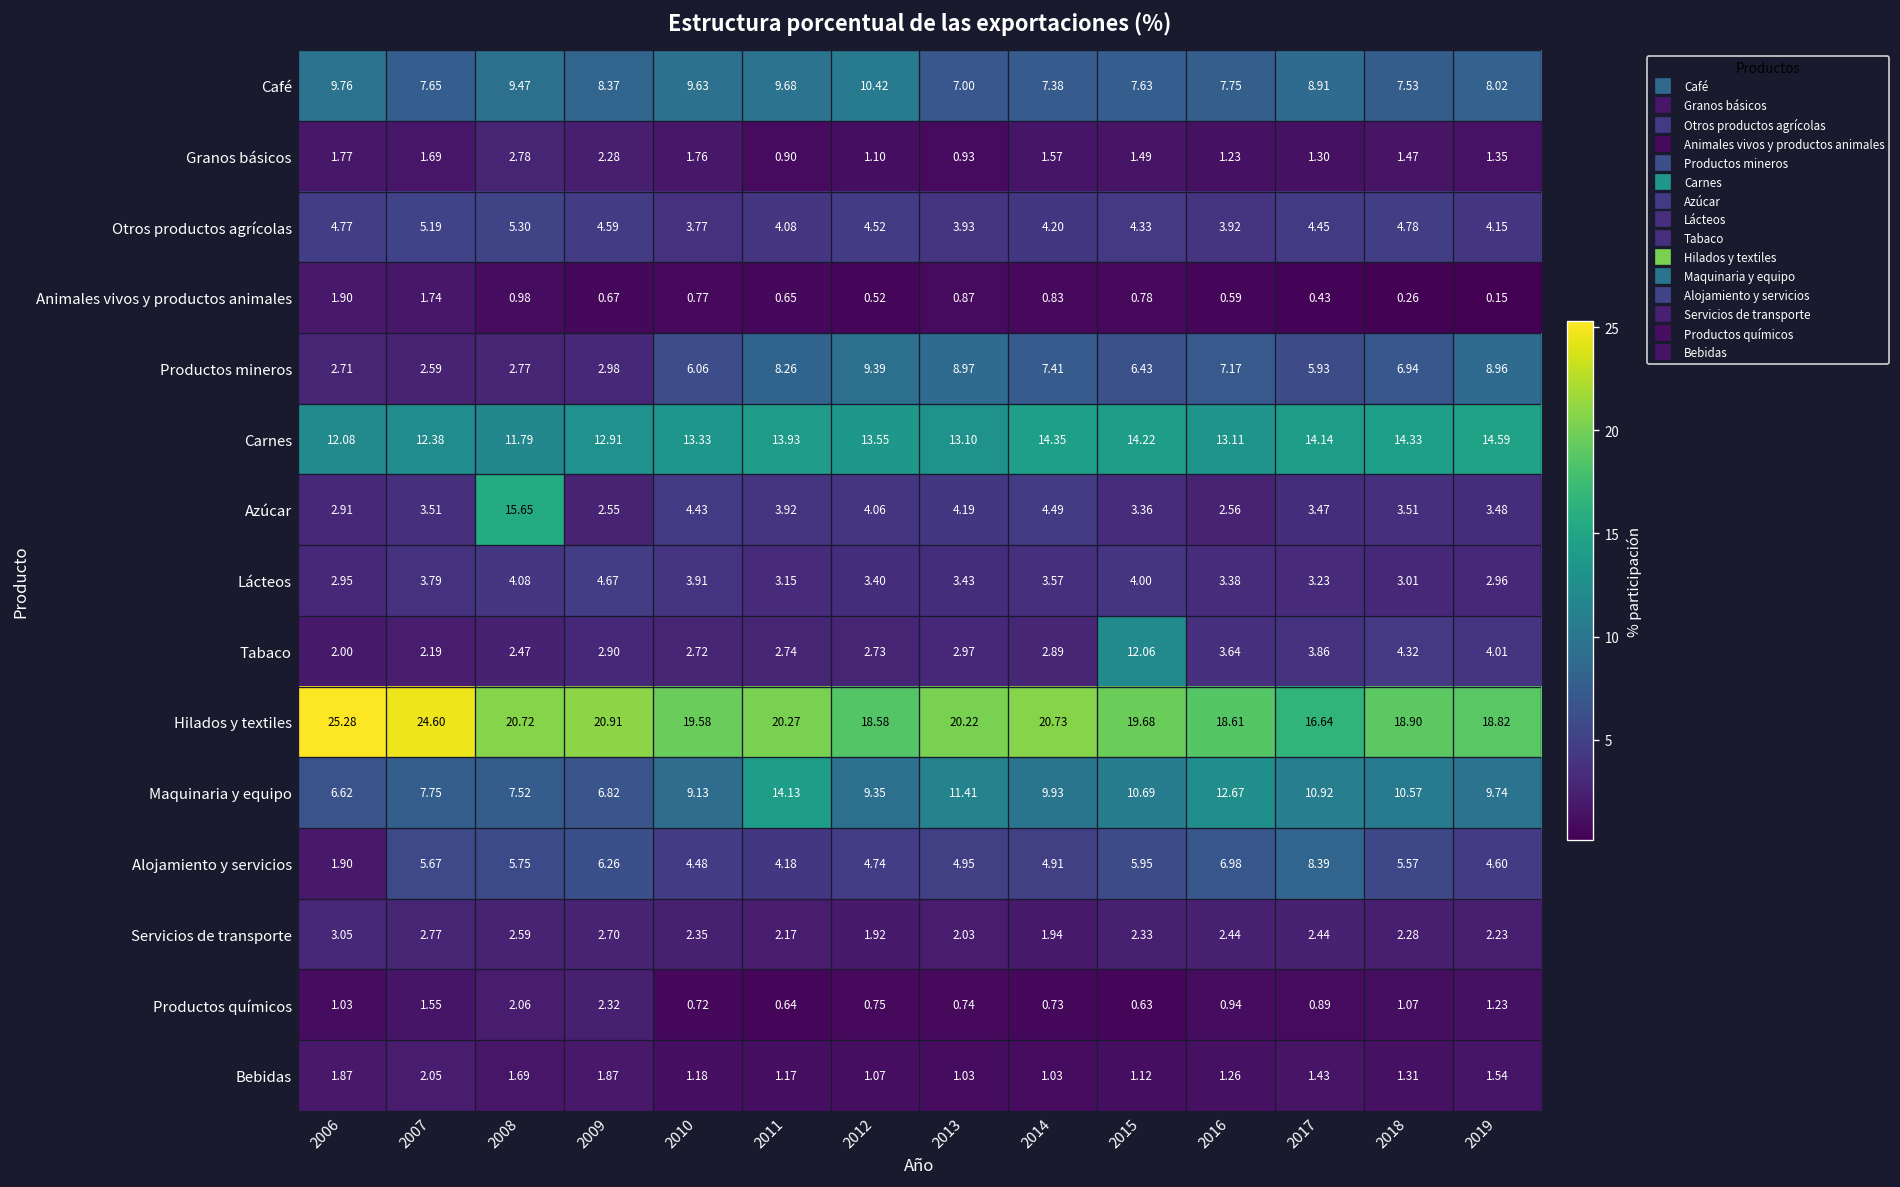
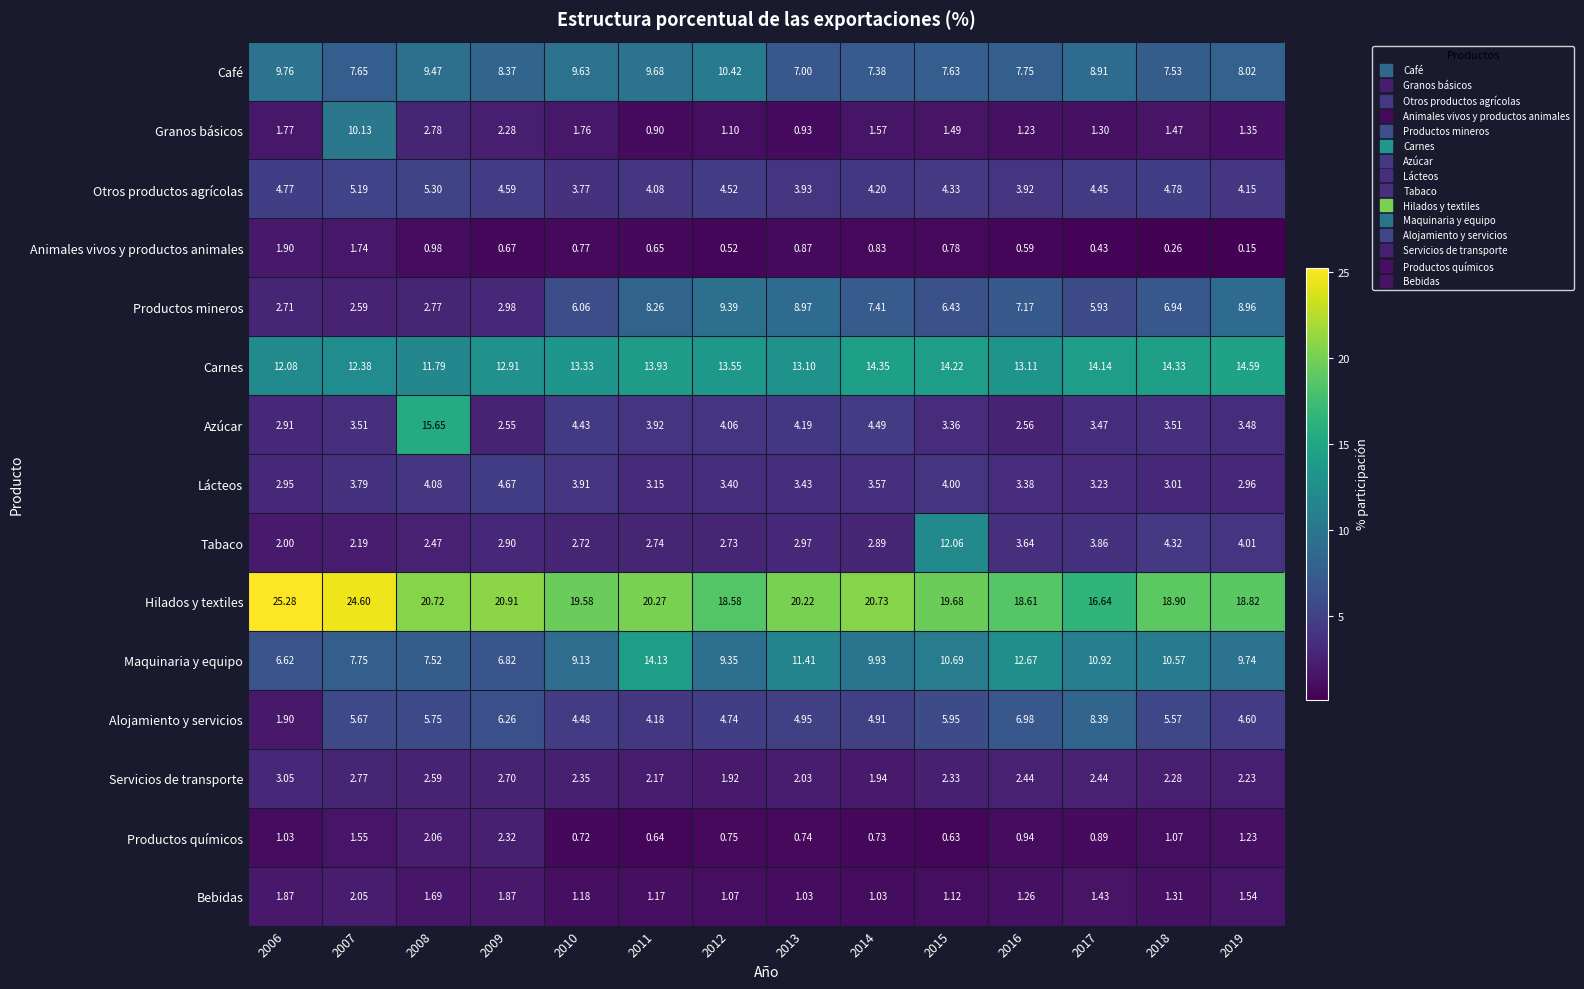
  {
    "Granos básicos": {
      "2006": 1.77,
-     "2007": 1.69,
+     "2007": 10.13,
      "2008": 2.78,
      "2009": 2.28,
      "2010": 1.76,
      "2011": 0.90,
      "2012": 1.10,
      "2013": 0.93,
      "2014": 1.57,
      "2015": 1.49,
      "2016": 1.23,
      "2017": 1.30,
      "2018": 1.47,
      "2019": 1.35
    }
  }
